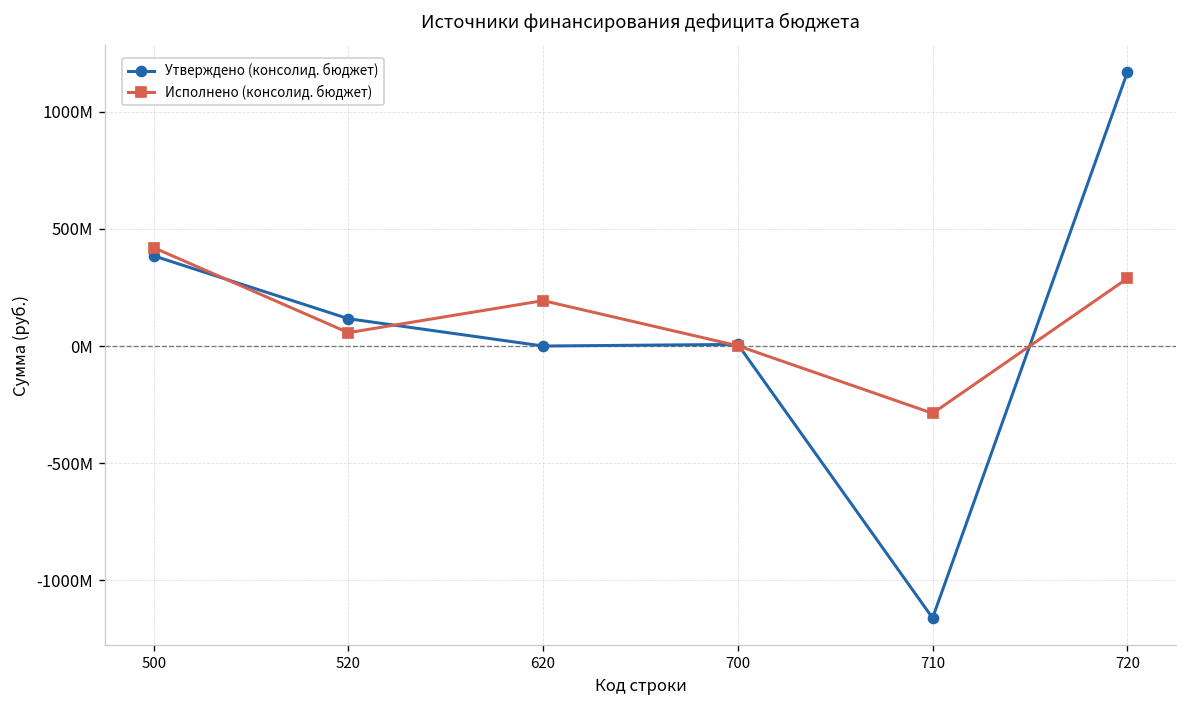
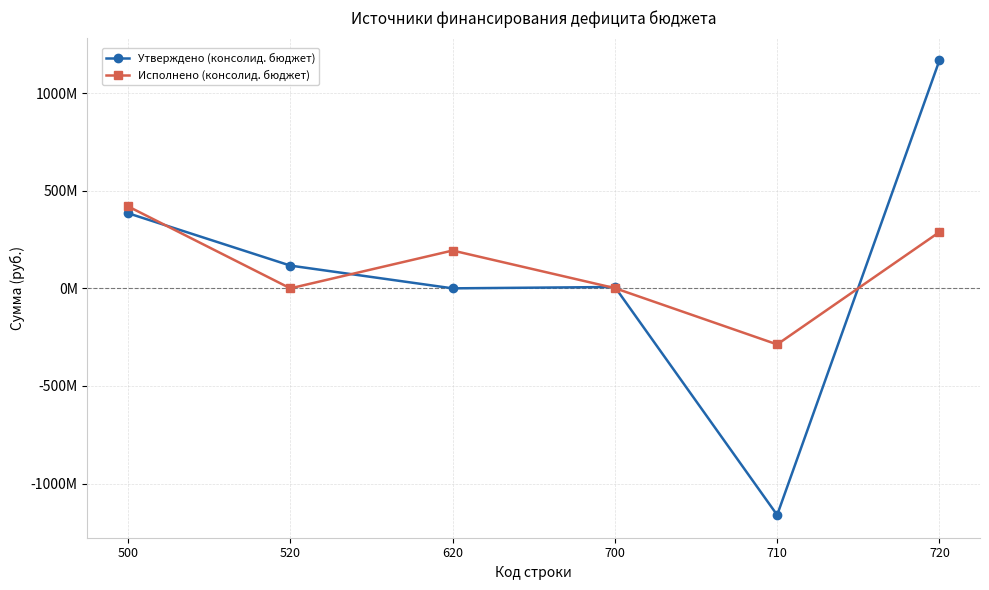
  {
    "Утверждено (консолид. бюджет)": {
      "500": 380000000,
      "520": 120000000,
      "620": 0,
      "710": -1160000000,
      "720": 1170000000
    },
    "Исполнено (консолид. бюджет)": {
      "500": 420000000,
-     "520": 60000000,
+     "520": 0,
      "620": 190000000,
      "710": -290000000,
      "720": 290000000
    }
  }
